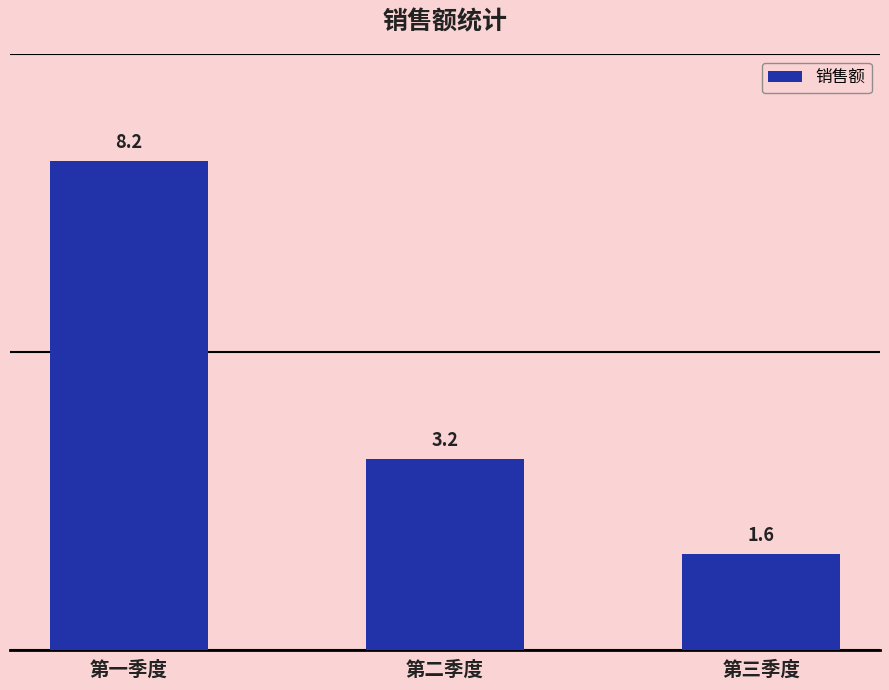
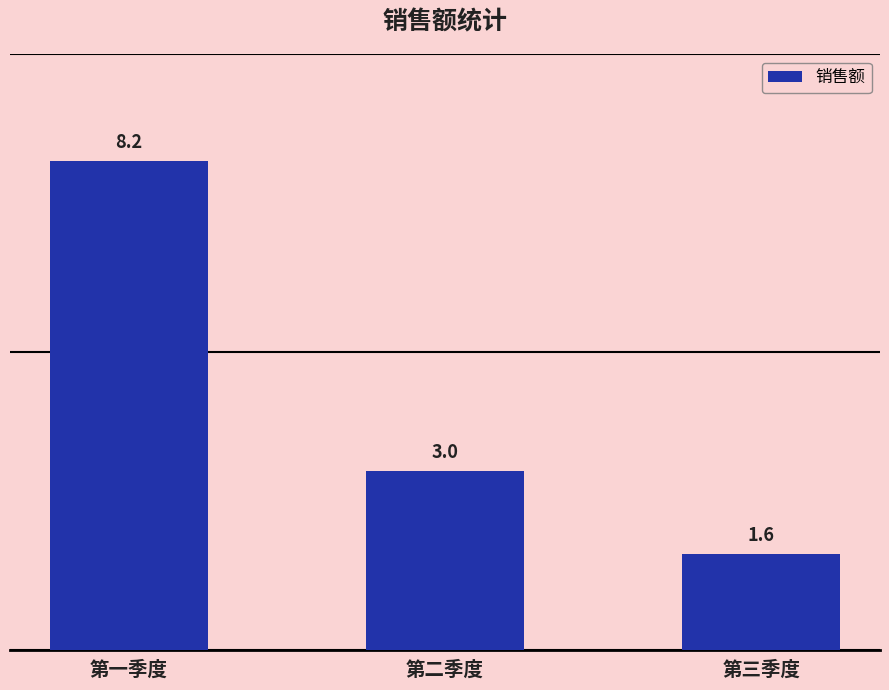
  {
    "第一季度": 8.2,
-   "第二季度": 3.2,
+   "第二季度": 3.0,
    "第三季度": 1.6
  }
